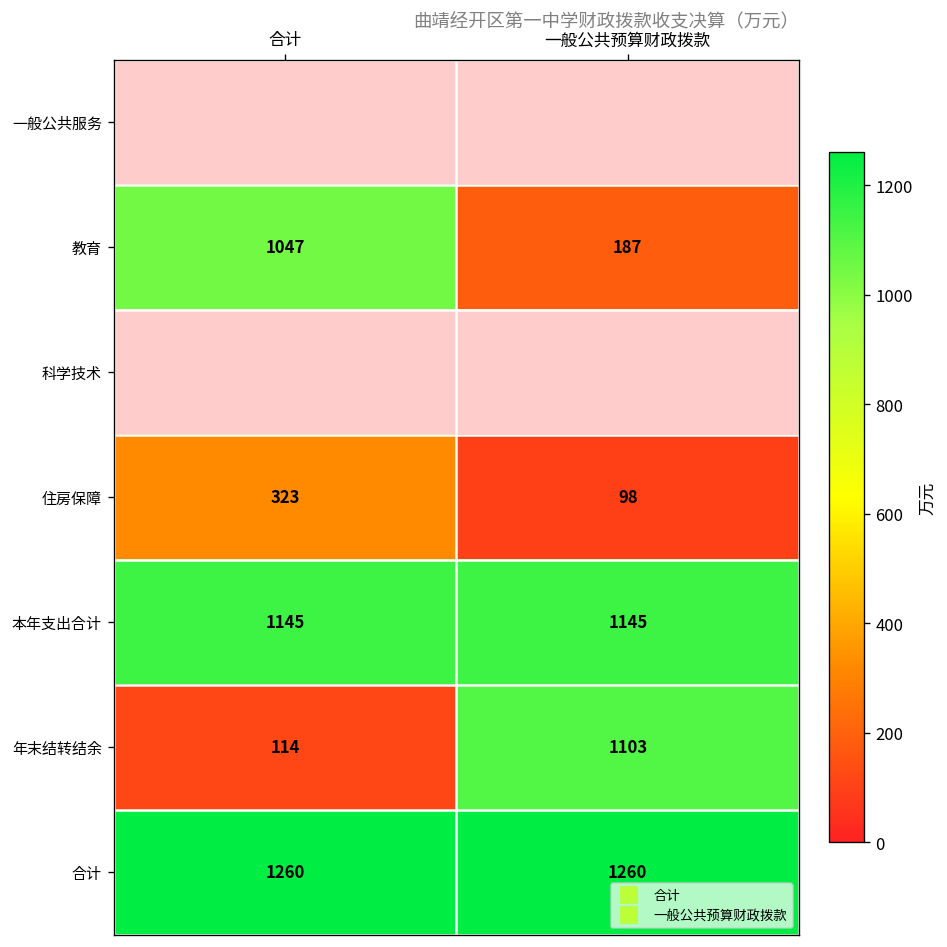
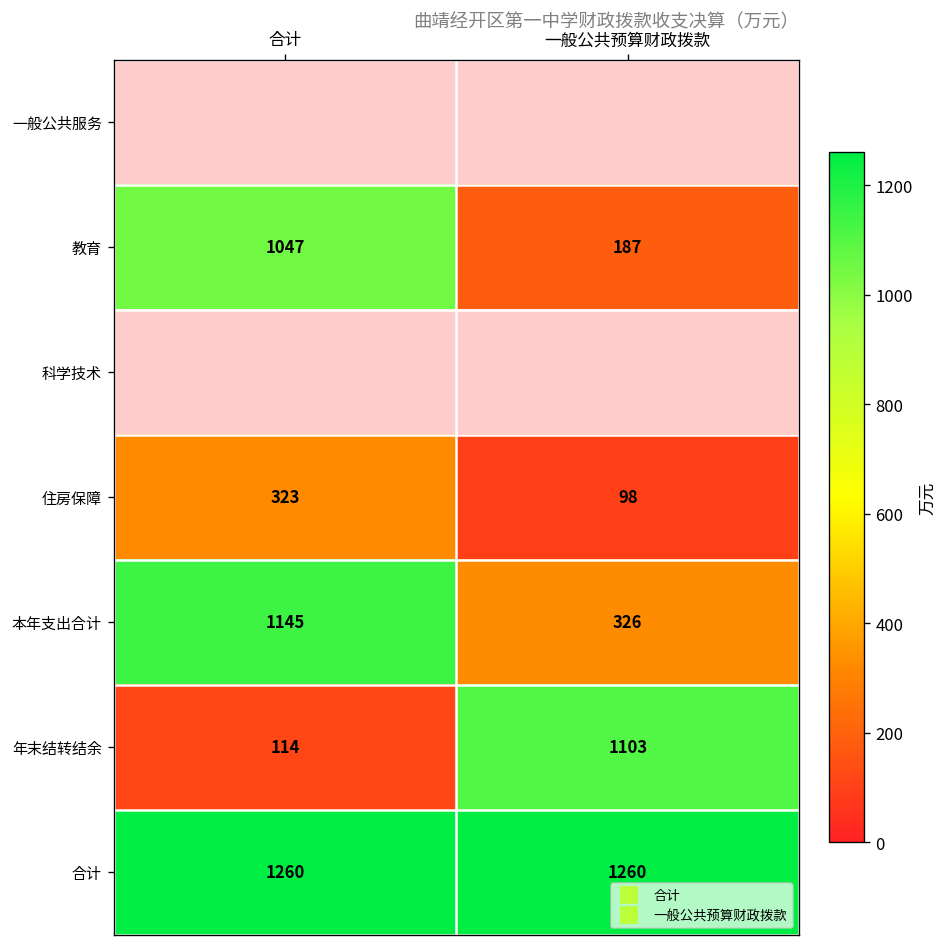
  {
    "教育": {
      "合计": 1047,
      "一般公共预算财政拨款": 187
    },
    "住房保障": {
      "合计": 323,
      "一般公共预算财政拨款": 98
    },
    "本年支出合计": {
      "合计": 1145,
-     "一般公共预算财政拨款": 1145
+     "一般公共预算财政拨款": 326
    },
    "年末结转结余": {
      "合计": 114,
      "一般公共预算财政拨款": 1103
    },
    "合计": {
      "合计": 1260,
      "一般公共预算财政拨款": 1260
    }
  }
